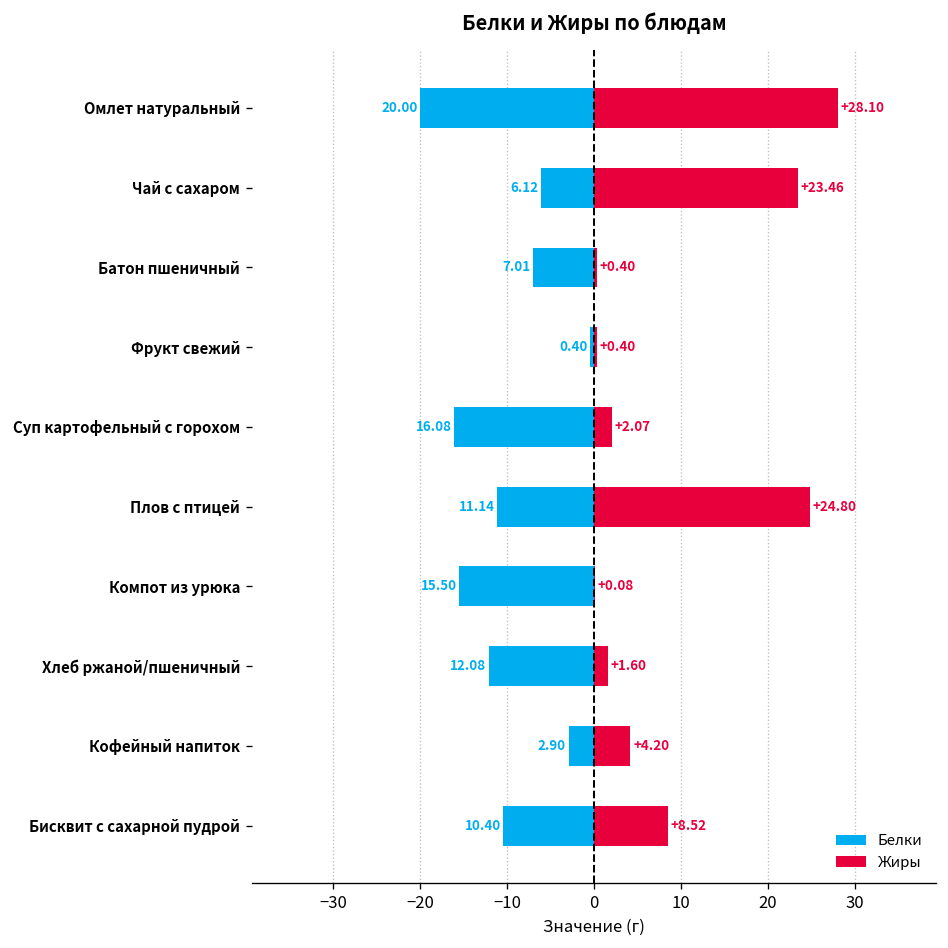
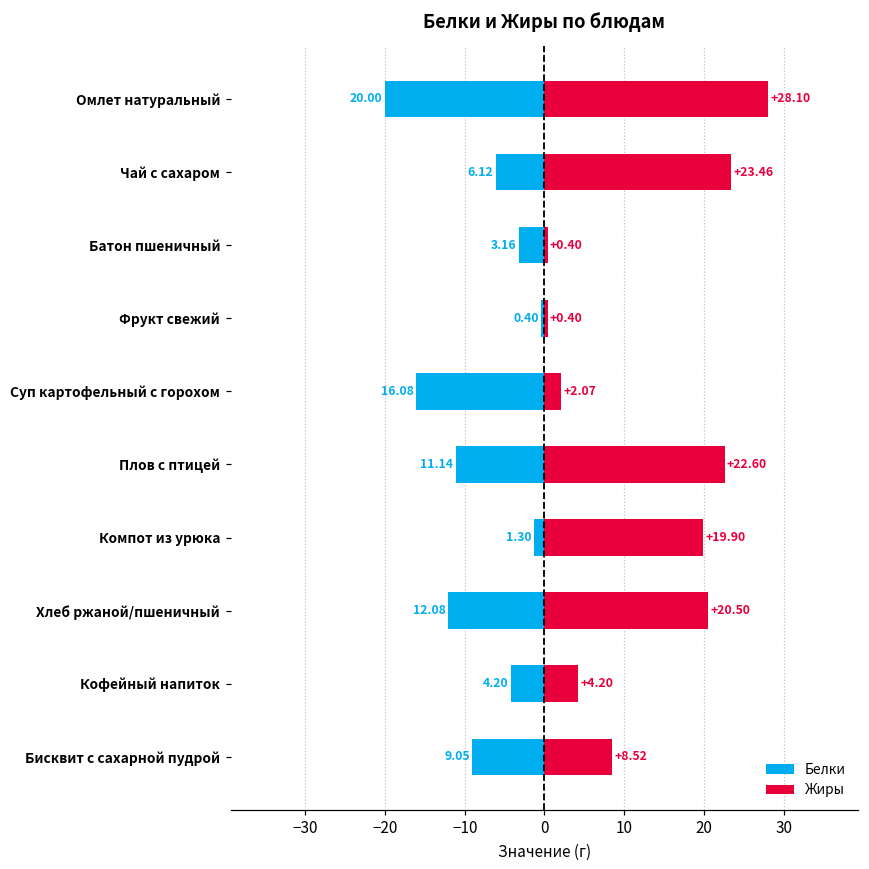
  {
    "Белки": {
-     "Батон пшеничный": "7.01",
-     "Компот из урюка": "15.50",
-     "Кофейный напиток": "2.90",
-     "Бисквит с сахарной пудрой": "10.40"
+     "Батон пшеничный": "3.16",
+     "Компот из урюка": "1.30",
+     "Кофейный напиток": "4.20",
+     "Бисквит с сахарной пудрой": "9.05"
    },
    "Жиры": {
      "Омлет натуральный": "+28.10",
      "Чай с сахаром": "+23.46",
      "Батон пшеничный": "+0.40",
      "Фрукт свежий": "+0.40",
      "Суп картофельный с горохом": "+2.07",
-     "Плов с птицей": "+24.80",
-     "Компот из урюка": "+0.08",
-     "Хлеб ржаной/пшеничный": "+1.60",
+     "Плов с птицей": "+22.60",
+     "Компот из урюка": "+19.90",
+     "Хлеб ржаной/пшеничный": "+20.50",
      "Кофейный напиток": "+4.20",
      "Бисквит с сахарной пудрой": "+8.52"
    }
  }
